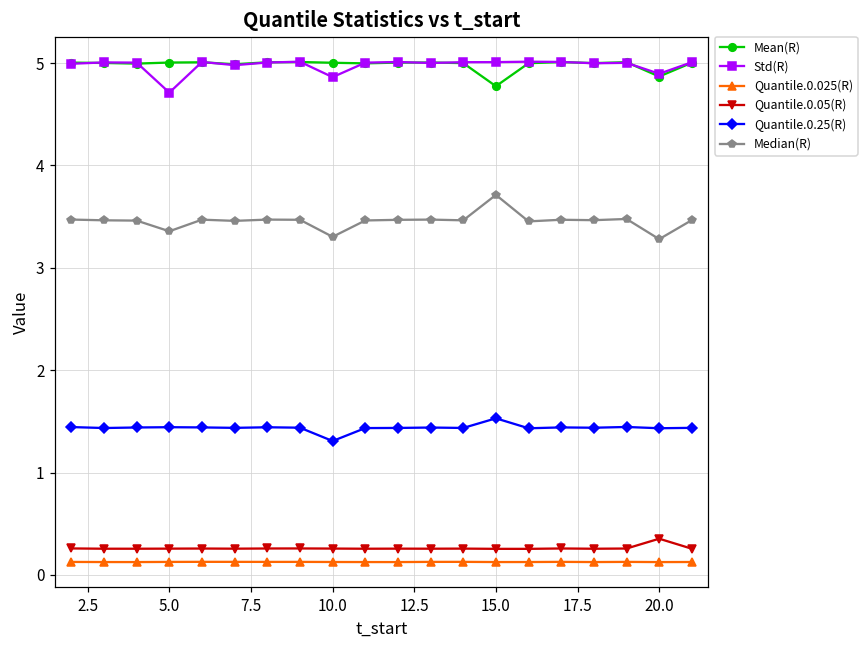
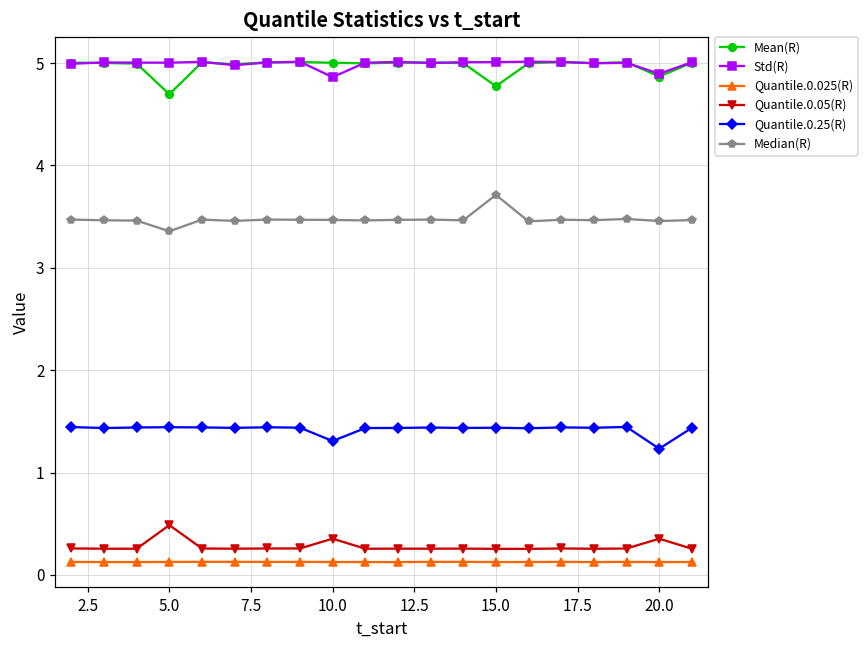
  {
    "Mean(R)": {
-     "5.0": 5.0,
+     "5.0": 4.7,
      "10.0": 5.0,
      "15.0": 4.8
    },
    "Std(R)": {
-     "5.0": 4.7,
+     "5.0": 5.0,
      "10.0": 4.9,
      "15.0": 5.0
    },
    "Quantile.0.025(R)": {
      "5.0": 0.1,
      "10.0": 0.1,
      "15.0": 0.1,
      "20.0": 0.1
    },
    "Quantile.0.05(R)": {
-     "5.0": 0.3,
-     "10.0": 0.3,
+     "5.0": 0.5,
+     "10.0": 0.4,
      "15.0": 0.3,
      "20.0": 0.4
    },
    "Quantile.0.25(R)": {
      "5.0": 1.4,
      "10.0": 1.3,
-     "15.0": 1.5,
-     "20.0": 1.4
+     "15.0": 1.4,
+     "20.0": 1.2
    },
    "Median(R)": {
      "5.0": 3.4,
-     "10.0": 3.3,
+     "10.0": 3.5,
      "15.0": 3.7,
-     "20.0": 3.3
+     "20.0": 3.5
    }
  }
